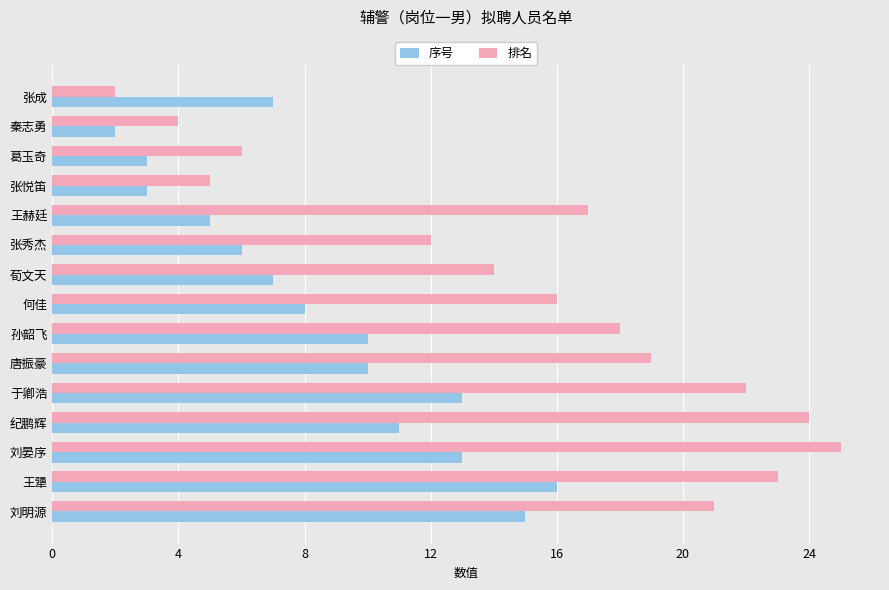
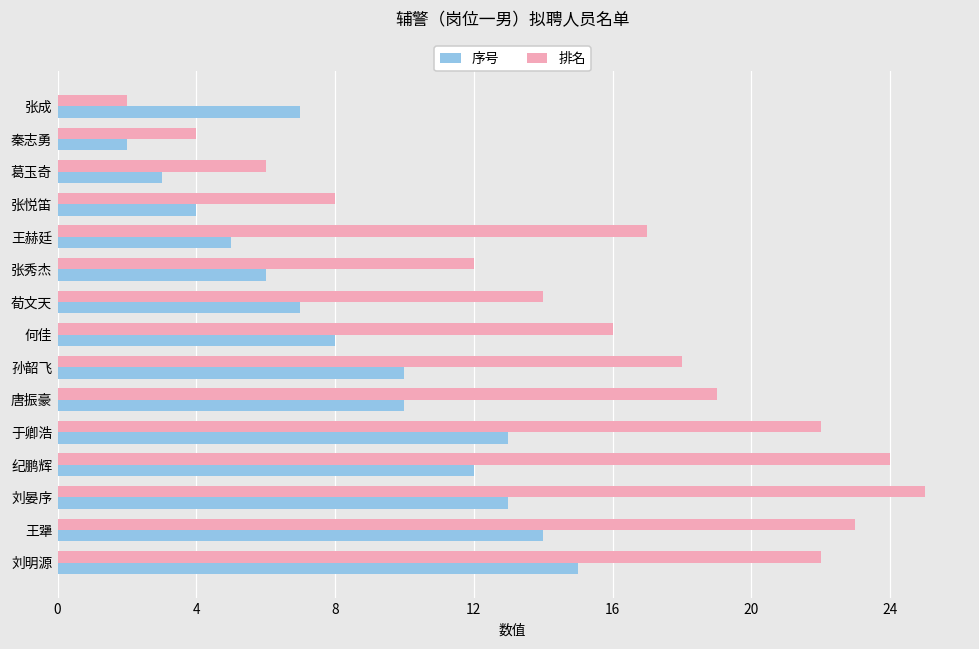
  {
    "序号": {
      "张成": 7,
      "秦志勇": 2,
      "葛玉奇": 3,
-     "张悦笛": 3,
+     "张悦笛": 4,
      "王赫廷": 5,
      "张秀杰": 6,
      "荀文天": 7,
      "何佳": 8,
      "孙韶飞": 10,
      "唐振豪": 10,
      "于卿浩": 13,
-     "纪鹏辉": 11,
+     "纪鹏辉": 12,
      "刘晏序": 13,
-     "王犟": 16,
+     "王犟": 14,
      "刘明源": 15
    },
    "排名": {
      "张成": 2,
      "秦志勇": 4,
      "葛玉奇": 6,
-     "张悦笛": 5,
+     "张悦笛": 8,
      "王赫廷": 17,
      "张秀杰": 12,
      "荀文天": 14,
      "何佳": 16,
      "孙韶飞": 18,
      "唐振豪": 19,
      "于卿浩": 22,
      "纪鹏辉": 24,
      "刘晏序": 25,
      "王犟": 23,
-     "刘明源": 21
+     "刘明源": 22
    }
  }
